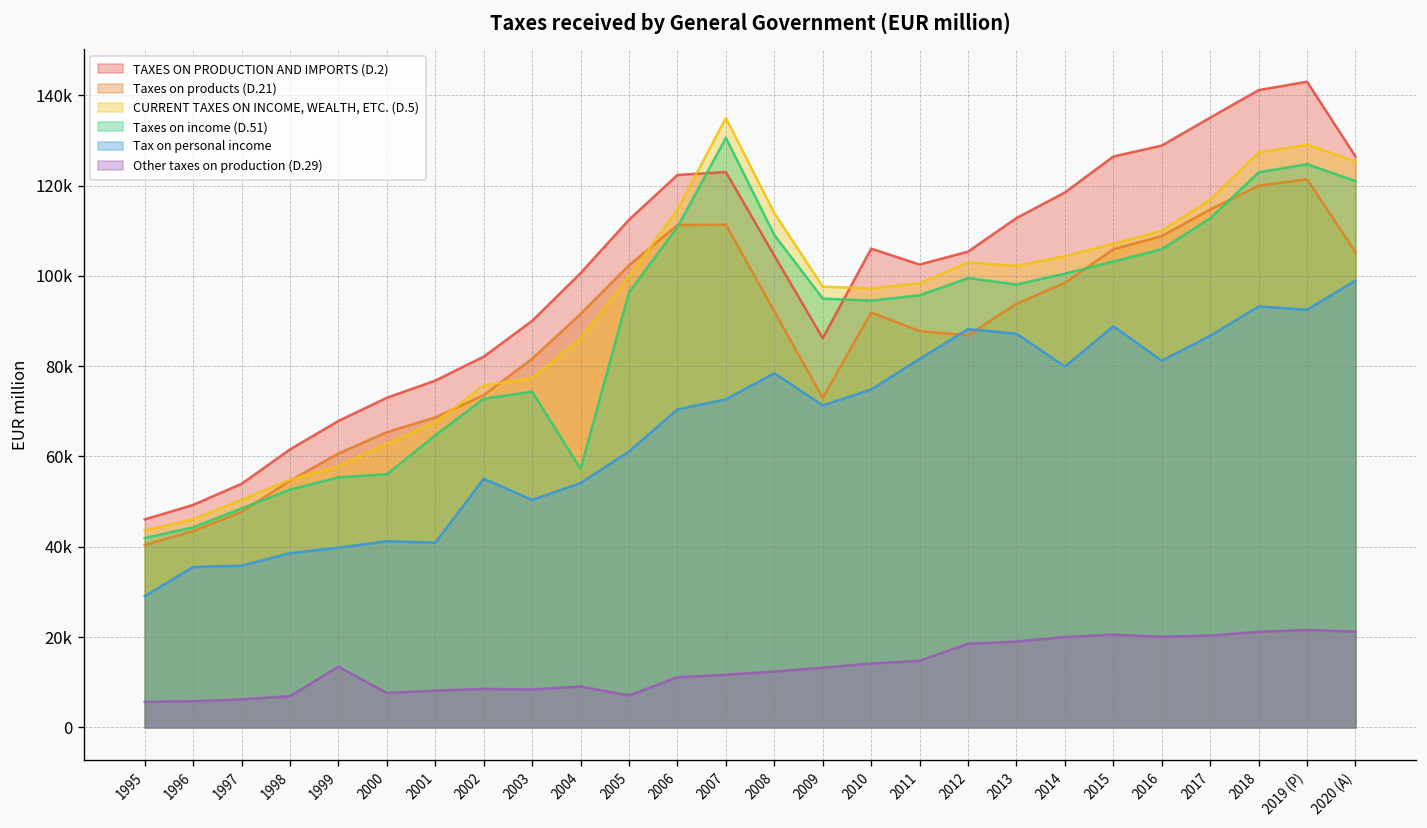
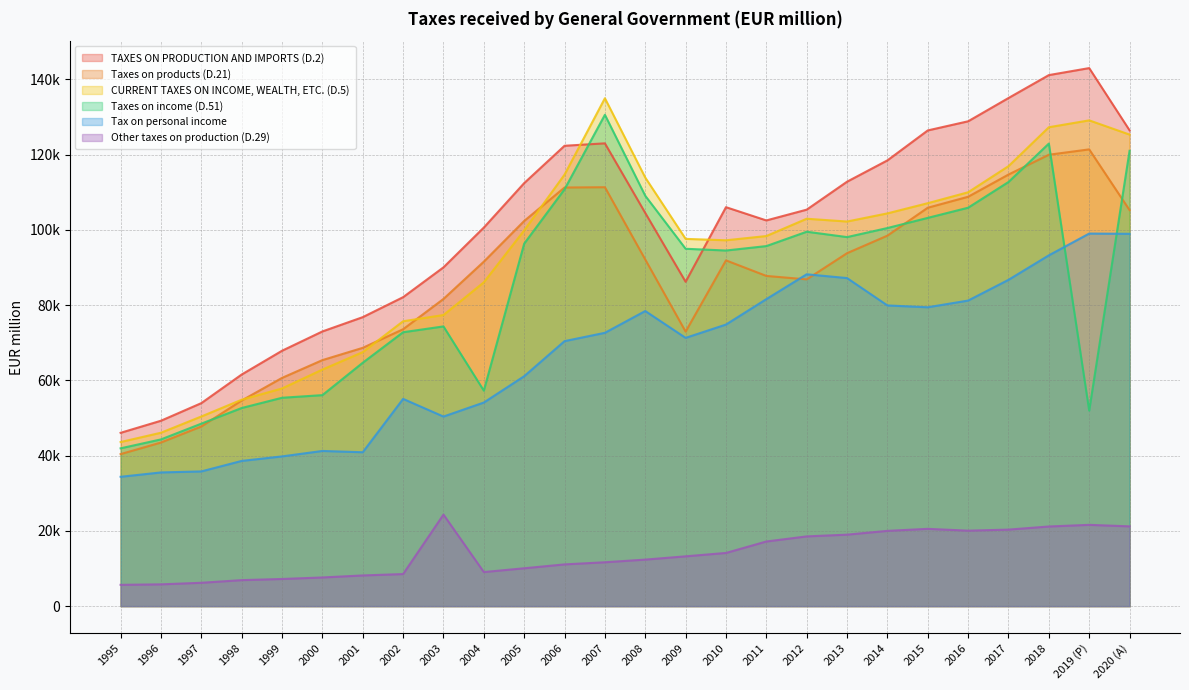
  {
    "Taxes on income (D.51)": {
      "1995": 42000,
      "1996": 44000,
      "1997": 49000,
      "1998": 53000,
      "1999": 55000,
      "2000": 56000,
      "2001": 65000,
      "2002": 73000,
      "2003": 74000,
      "2004": 57000,
      "2005": 96000,
      "2007": 131000,
      "2008": 109000,
      "2009": 95000,
      "2010": 95000,
      "2011": 96000,
      "2012": 100000,
      "2013": 98000,
      "2014": 101000,
      "2015": 103000,
      "2016": 106000,
      "2017": 113000,
      "2018": 123000,
-     "2019 (P)": 125000,
+     "2019 (P)": 52000,
      "2020 (A)": 121000
    },
    "Tax on personal income": {
-     "1995": 29000,
+     "1995": 34000,
      "1996": 36000,
      "1997": 36000,
      "1998": 39000,
      "1999": 40000,
      "2000": 41000,
      "2001": 41000,
      "2002": 55000,
      "2003": 50000,
      "2004": 54000,
      "2005": 61000,
      "2006": 70000,
      "2007": 73000,
      "2008": 78000,
      "2009": 71000,
      "2010": 75000,
      "2011": 82000,
      "2012": 88000,
      "2013": 87000,
      "2014": 80000,
-     "2015": 89000,
+     "2015": 79000,
      "2016": 81000,
      "2017": 87000,
      "2018": 93000,
-     "2019 (P)": 93000,
+     "2019 (P)": 99000,
      "2020 (A)": 99000
    },
    "Other taxes on production (D.29)": {
      "1995": 6000,
      "1996": 6000,
      "1997": 6000,
      "1998": 7000,
-     "1999": 13000,
+     "1999": 7000,
      "2000": 8000,
      "2001": 8000,
      "2002": 9000,
-     "2003": 8000,
+     "2003": 24000,
      "2004": 9000,
-     "2005": 7000,
+     "2005": 10000,
      "2006": 11000,
      "2007": 12000,
      "2008": 12000,
      "2009": 13000,
      "2010": 14000,
-     "2011": 15000,
+     "2011": 17000,
      "2012": 19000,
      "2013": 19000,
      "2014": 20000,
      "2015": 21000,
      "2016": 20000,
      "2017": 20000,
      "2018": 21000,
      "2019 (P)": 22000,
      "2020 (A)": 21000
    }
  }
